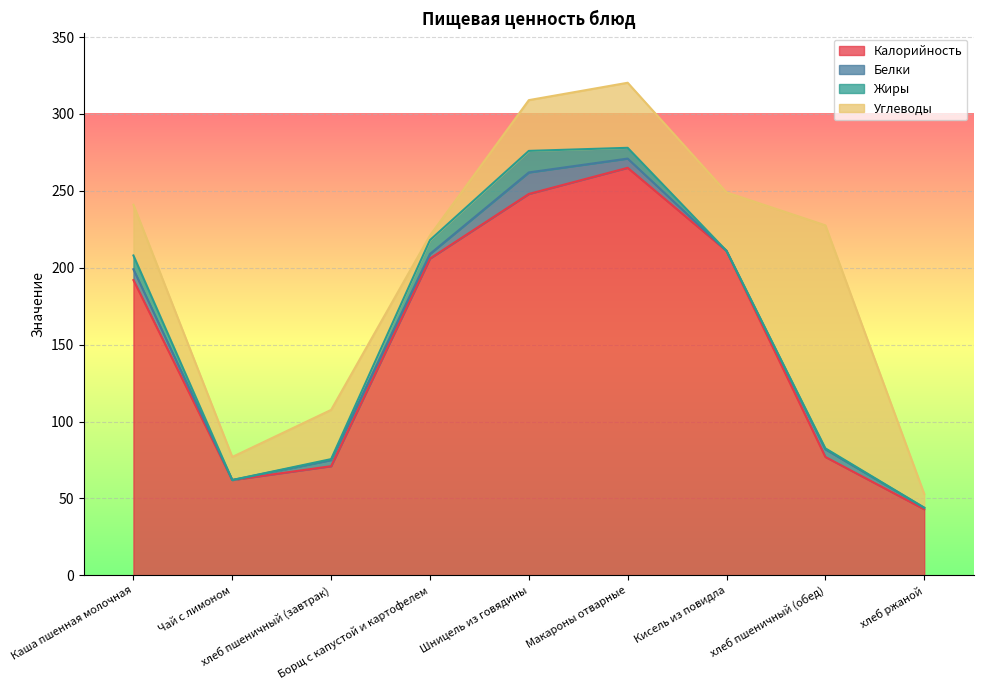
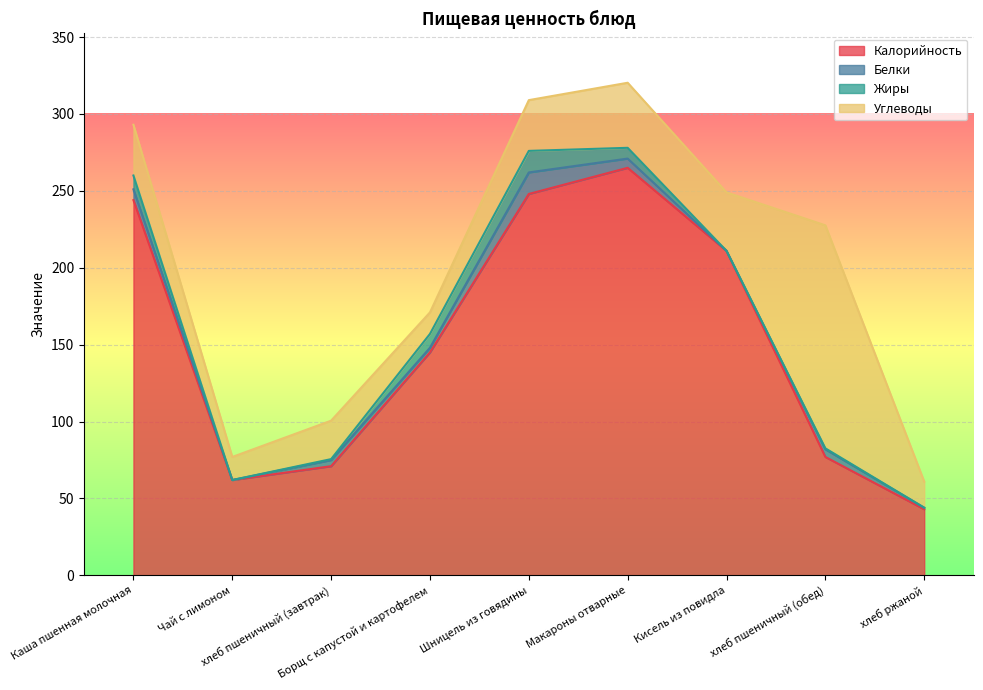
  {
    "Калорийность": {
-     "Каша пшенная молочная": 192,
+     "Каша пшенная молочная": 244,
      "хлеб пшеничный (завтрак)": 71,
-     "Борщ с капустой и картофелем": 206,
+     "Борщ с капустой и картофелем": 145,
      "Шницель из говядины": 248,
      "Макароны отварные": 265,
      "хлеб пшеничный (обед)": 77
    },
    "Углеводы": {
      "Каша пшенная молочная": 33,
      "Чай с лимоном": 15,
-     "хлеб пшеничный (завтрак)": 32,
-     "Борщ с капустой и картофелем": 3,
+     "хлеб пшеничный (завтрак)": 25,
+     "Борщ с капустой и картофелем": 14,
      "Шницель из говядины": 33,
      "Макароны отварные": 42,
      "Кисель из повидла": 38,
      "хлеб пшеничный (обед)": 145,
-     "хлеб ржаной": 9
+     "хлеб ржаной": 17
    }
  }
